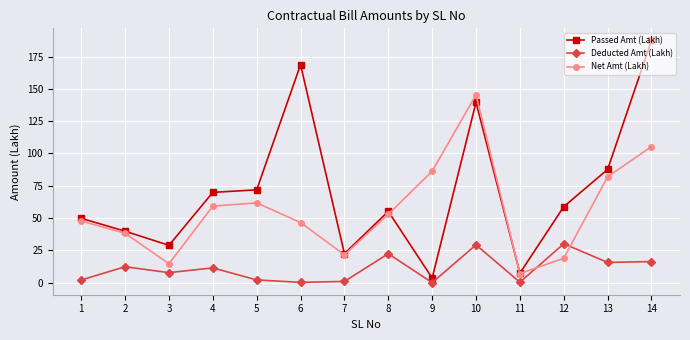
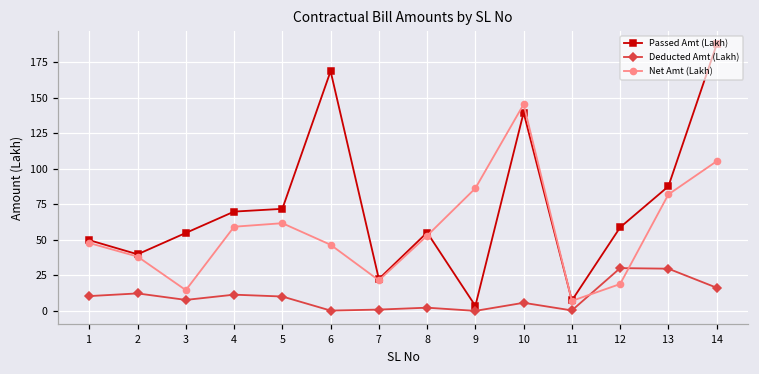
  {
    "Passed Amt (Lakh)": {
      "1": 50,
-     "3": 29,
+     "3": 55,
      "4": 70,
      "5": 72,
      "6": 169,
      "8": 55,
      "9": 4,
      "10": 140,
      "12": 59,
      "13": 88
    },
    "Deducted Amt (Lakh)": {
-     "1": 2,
+     "1": 10,
      "2": 12,
      "3": 8,
      "4": 11,
-     "5": 2,
+     "5": 10,
      "6": 0,
      "7": 1,
-     "8": 22,
+     "8": 2,
      "9": 0,
-     "10": 29,
+     "10": 6,
      "11": 0,
      "12": 30,
-     "13": 16,
+     "13": 30,
      "14": 16
    },
    "Net Amt (Lakh)": {
      "1": 48,
      "3": 15,
      "4": 59,
      "5": 62,
      "6": 47,
      "8": 53,
      "9": 86,
      "10": 145,
      "12": 19,
      "13": 82,
      "14": 105
    }
  }
